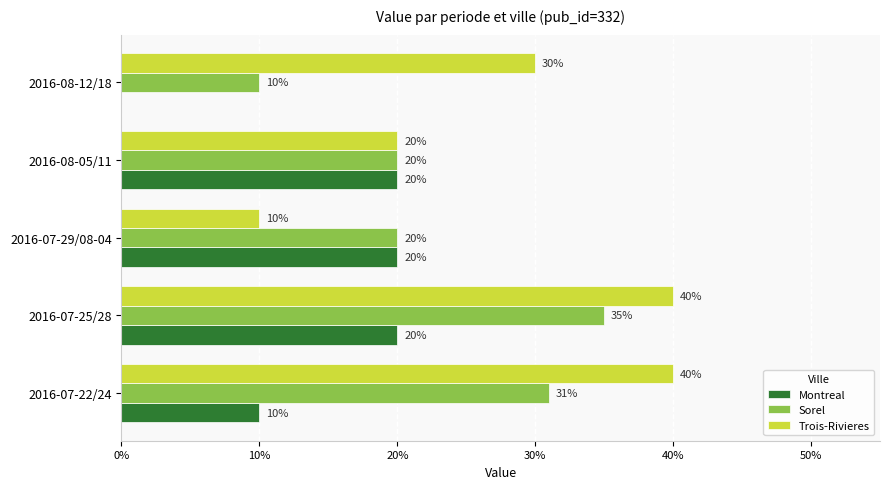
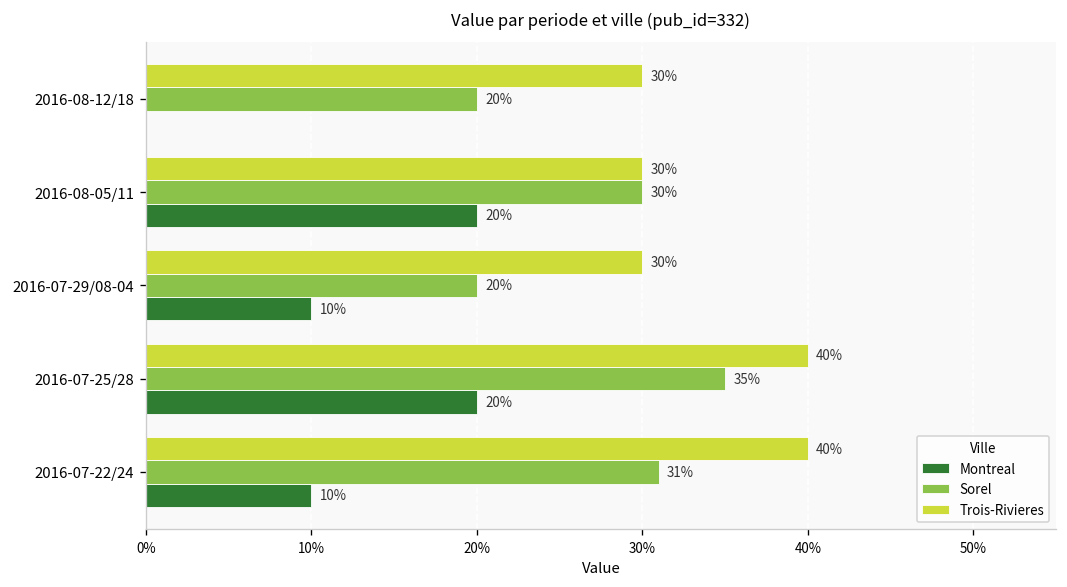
  {
    "Montreal": {
      "2016-08-05/11": "20%",
-     "2016-07-29/08-04": "20%",
+     "2016-07-29/08-04": "10%",
      "2016-07-25/28": "20%",
      "2016-07-22/24": "10%"
    },
    "Sorel": {
-     "2016-08-12/18": "10%",
-     "2016-08-05/11": "20%",
+     "2016-08-12/18": "20%",
+     "2016-08-05/11": "30%",
      "2016-07-29/08-04": "20%",
      "2016-07-25/28": "35%",
      "2016-07-22/24": "31%"
    },
    "Trois-Rivieres": {
      "2016-08-12/18": "30%",
-     "2016-08-05/11": "20%",
-     "2016-07-29/08-04": "10%",
+     "2016-08-05/11": "30%",
+     "2016-07-29/08-04": "30%",
      "2016-07-25/28": "40%",
      "2016-07-22/24": "40%"
    }
  }
